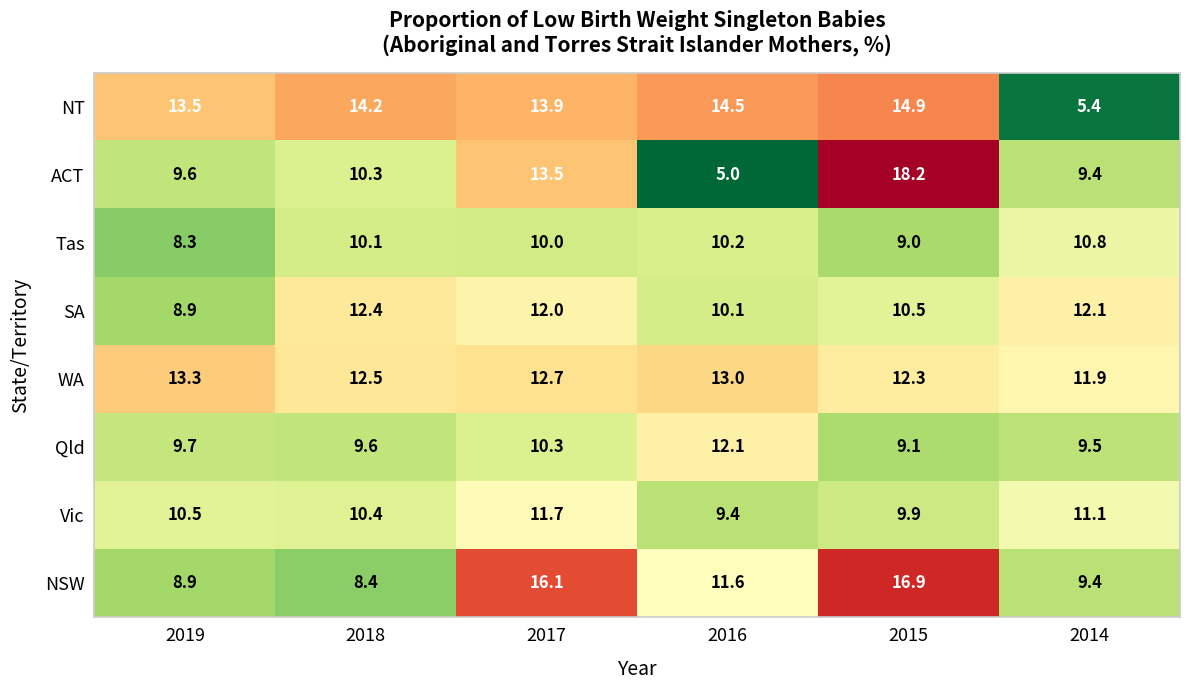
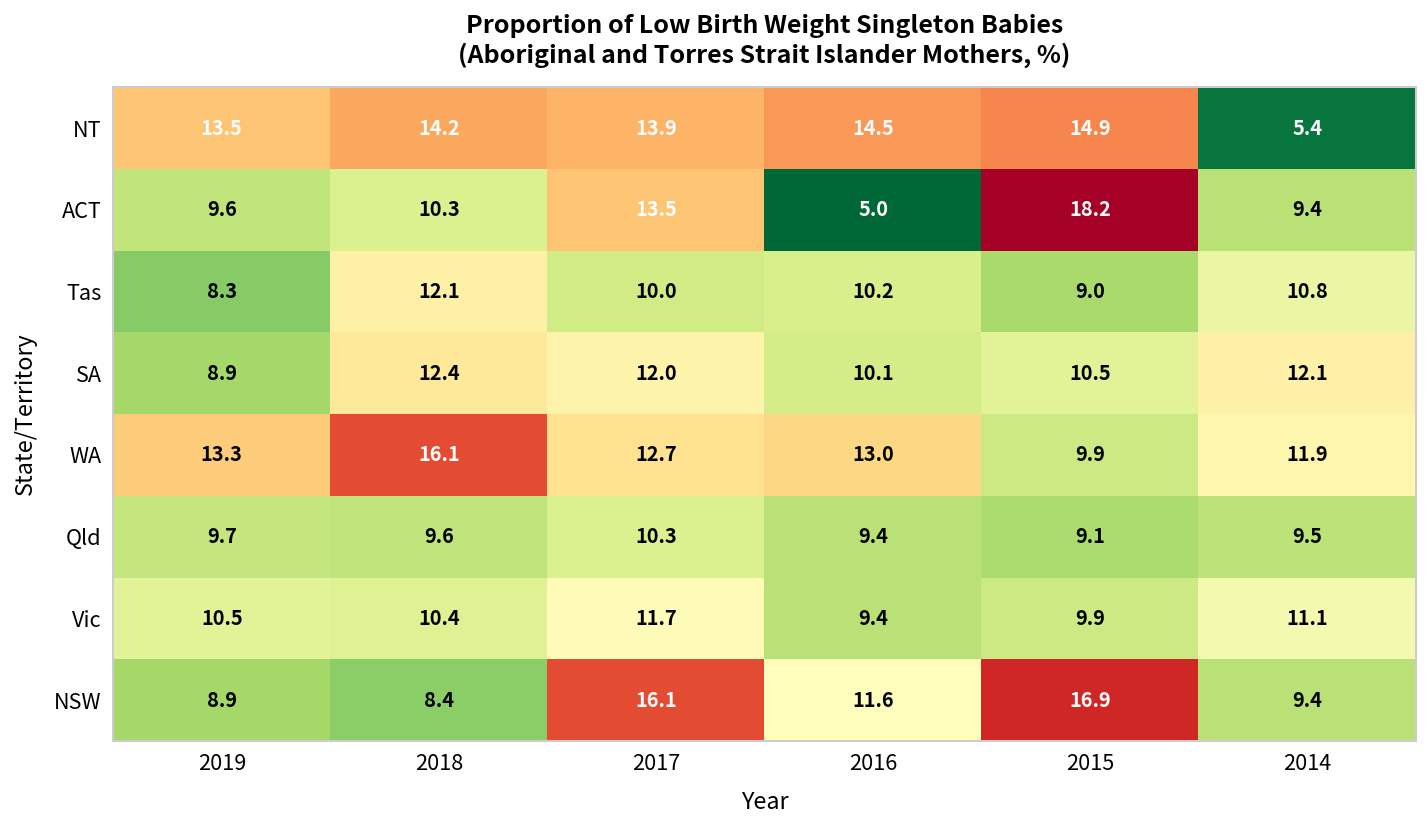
  {
    "NT": {
      "2019": 13.5,
      "2018": 14.2,
      "2017": 13.9,
      "2016": 14.5,
      "2015": 14.9,
      "2014": 5.4
    },
    "ACT": {
      "2019": 9.6,
      "2018": 10.3,
      "2017": 13.5,
      "2016": 5.0,
      "2015": 18.2,
      "2014": 9.4
    },
    "Tas": {
      "2019": 8.3,
-     "2018": 10.1,
+     "2018": 12.1,
      "2017": 10.0,
      "2016": 10.2,
      "2015": 9.0,
      "2014": 10.8
    },
    "SA": {
      "2019": 8.9,
      "2018": 12.4,
      "2017": 12.0,
      "2016": 10.1,
      "2015": 10.5,
      "2014": 12.1
    },
    "WA": {
      "2019": 13.3,
-     "2018": 12.5,
+     "2018": 16.1,
      "2017": 12.7,
      "2016": 13.0,
-     "2015": 12.3,
+     "2015": 9.9,
      "2014": 11.9
    },
    "Qld": {
      "2019": 9.7,
      "2018": 9.6,
      "2017": 10.3,
-     "2016": 12.1,
+     "2016": 9.4,
      "2015": 9.1,
      "2014": 9.5
    },
    "Vic": {
      "2019": 10.5,
      "2018": 10.4,
      "2017": 11.7,
      "2016": 9.4,
      "2015": 9.9,
      "2014": 11.1
    },
    "NSW": {
      "2019": 8.9,
      "2018": 8.4,
      "2017": 16.1,
      "2016": 11.6,
      "2015": 16.9,
      "2014": 9.4
    }
  }
